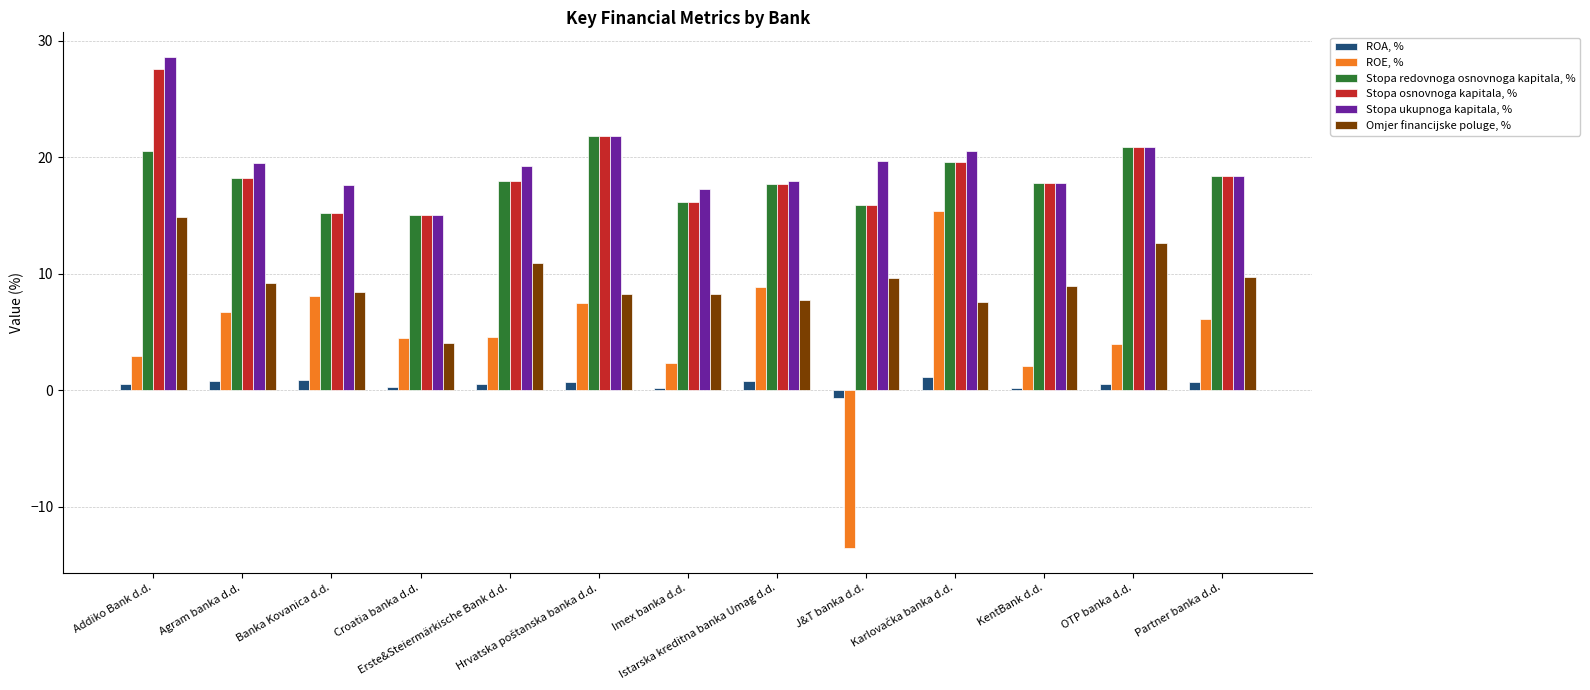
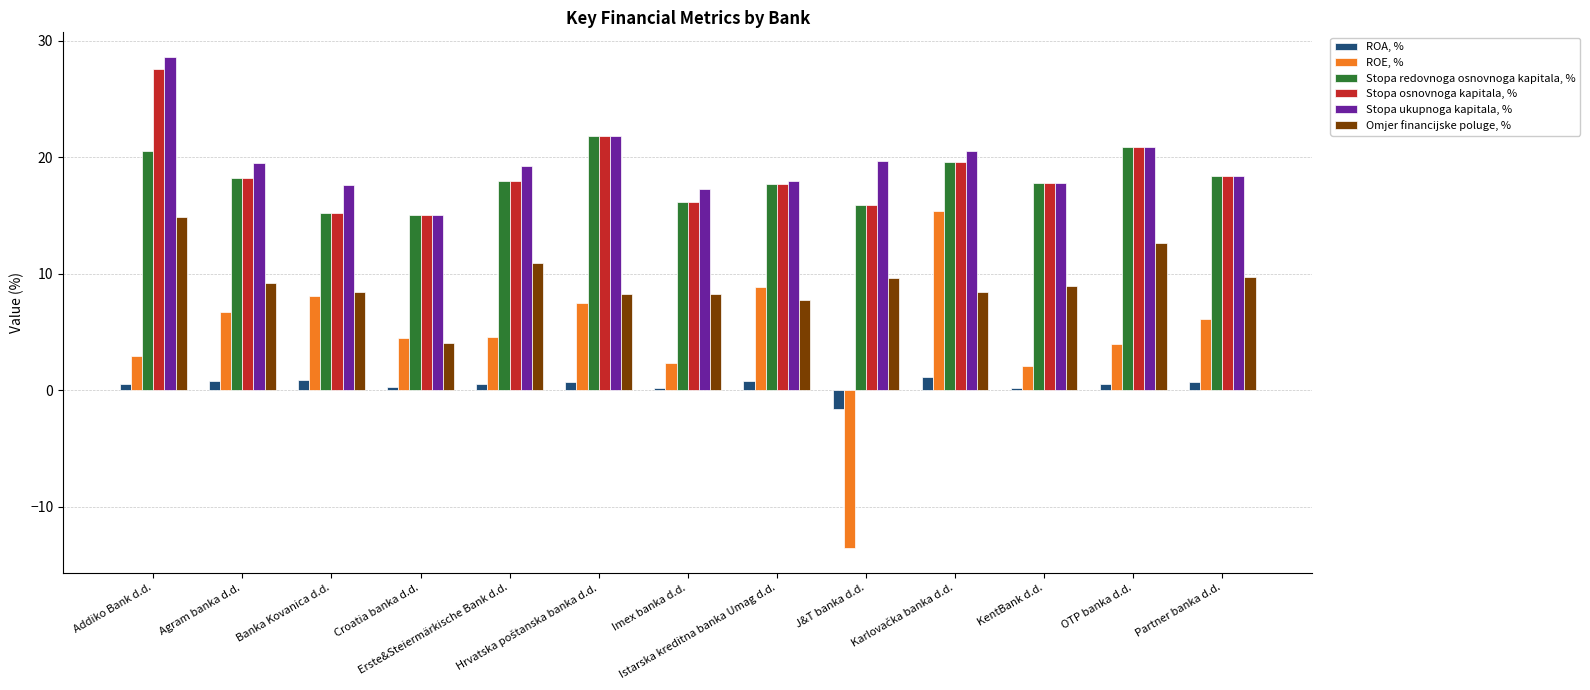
  {
    "ROA, %": {
      "Addiko Bank d.d.": 0.5,
      "Agram banka d.d.": 0.8,
      "Banka Kovanica d.d.": 0.8,
      "Croatia banka d.d.": 0.3,
      "Erste&Steiermärkische Bank d.d.": 0.6,
      "Hrvatska poštanska banka d.d.": 0.7,
      "Istarska kreditna banka Umag d.d.": 0.8,
-     "J&T banka d.d.": -0.7,
+     "J&T banka d.d.": -1.6,
      "Karlovačka banka d.d.": 1.2,
      "KentBank d.d.": 0.2,
      "OTP banka d.d.": 0.6,
      "Partner banka d.d.": 0.7
    },
    "ROE, %": {
      "Addiko Bank d.d.": 3.0,
      "Agram banka d.d.": 6.8,
      "Banka Kovanica d.d.": 8.1,
      "Croatia banka d.d.": 4.5,
      "Erste&Steiermärkische Bank d.d.": 4.6,
      "Hrvatska poštanska banka d.d.": 7.5,
      "Imex banka d.d.": 2.3,
      "Istarska kreditna banka Umag d.d.": 8.9,
      "J&T banka d.d.": -13.6,
      "Karlovačka banka d.d.": 15.4,
      "KentBank d.d.": 2.0,
      "OTP banka d.d.": 4.0,
      "Partner banka d.d.": 6.2
    },
    "Stopa redovnoga osnovnoga kapitala, %": {
      "Addiko Bank d.d.": 20.5,
      "Agram banka d.d.": 18.3,
      "Banka Kovanica d.d.": 15.2,
      "Croatia banka d.d.": 15.0,
      "Erste&Steiermärkische Bank d.d.": 17.9,
      "Hrvatska poštanska banka d.d.": 21.8,
      "Imex banka d.d.": 16.1,
      "Istarska kreditna banka Umag d.d.": 17.7,
      "J&T banka d.d.": 15.9,
      "Karlovačka banka d.d.": 19.6,
      "KentBank d.d.": 17.8,
      "OTP banka d.d.": 20.9,
      "Partner banka d.d.": 18.4
    },
    "Stopa osnovnoga kapitala, %": {
      "Addiko Bank d.d.": 27.6,
      "Agram banka d.d.": 18.3,
      "Banka Kovanica d.d.": 15.2,
      "Croatia banka d.d.": 15.0,
      "Erste&Steiermärkische Bank d.d.": 17.9,
      "Hrvatska poštanska banka d.d.": 21.8,
      "Imex banka d.d.": 16.1,
      "Istarska kreditna banka Umag d.d.": 17.7,
      "J&T banka d.d.": 15.9,
      "Karlovačka banka d.d.": 19.6,
      "KentBank d.d.": 17.8,
      "OTP banka d.d.": 20.9,
      "Partner banka d.d.": 18.4
    },
    "Stopa ukupnoga kapitala, %": {
      "Addiko Bank d.d.": 28.6,
      "Agram banka d.d.": 19.5,
      "Banka Kovanica d.d.": 17.6,
      "Croatia banka d.d.": 15.0,
      "Erste&Steiermärkische Bank d.d.": 19.3,
      "Hrvatska poštanska banka d.d.": 21.8,
      "Imex banka d.d.": 17.3,
      "Istarska kreditna banka Umag d.d.": 18.0,
      "J&T banka d.d.": 19.7,
      "Karlovačka banka d.d.": 20.6,
      "KentBank d.d.": 17.8,
      "OTP banka d.d.": 20.9,
      "Partner banka d.d.": 18.4
    },
    "Omjer financijske poluge, %": {
      "Addiko Bank d.d.": 14.9,
      "Agram banka d.d.": 9.2,
      "Banka Kovanica d.d.": 8.4,
      "Croatia banka d.d.": 4.0,
      "Erste&Steiermärkische Bank d.d.": 10.9,
      "Hrvatska poštanska banka d.d.": 8.3,
      "Imex banka d.d.": 8.3,
      "Istarska kreditna banka Umag d.d.": 7.8,
      "J&T banka d.d.": 9.6,
-     "Karlovačka banka d.d.": 7.6,
+     "Karlovačka banka d.d.": 8.4,
      "KentBank d.d.": 8.9,
      "OTP banka d.d.": 12.6,
      "Partner banka d.d.": 9.7
    }
  }
